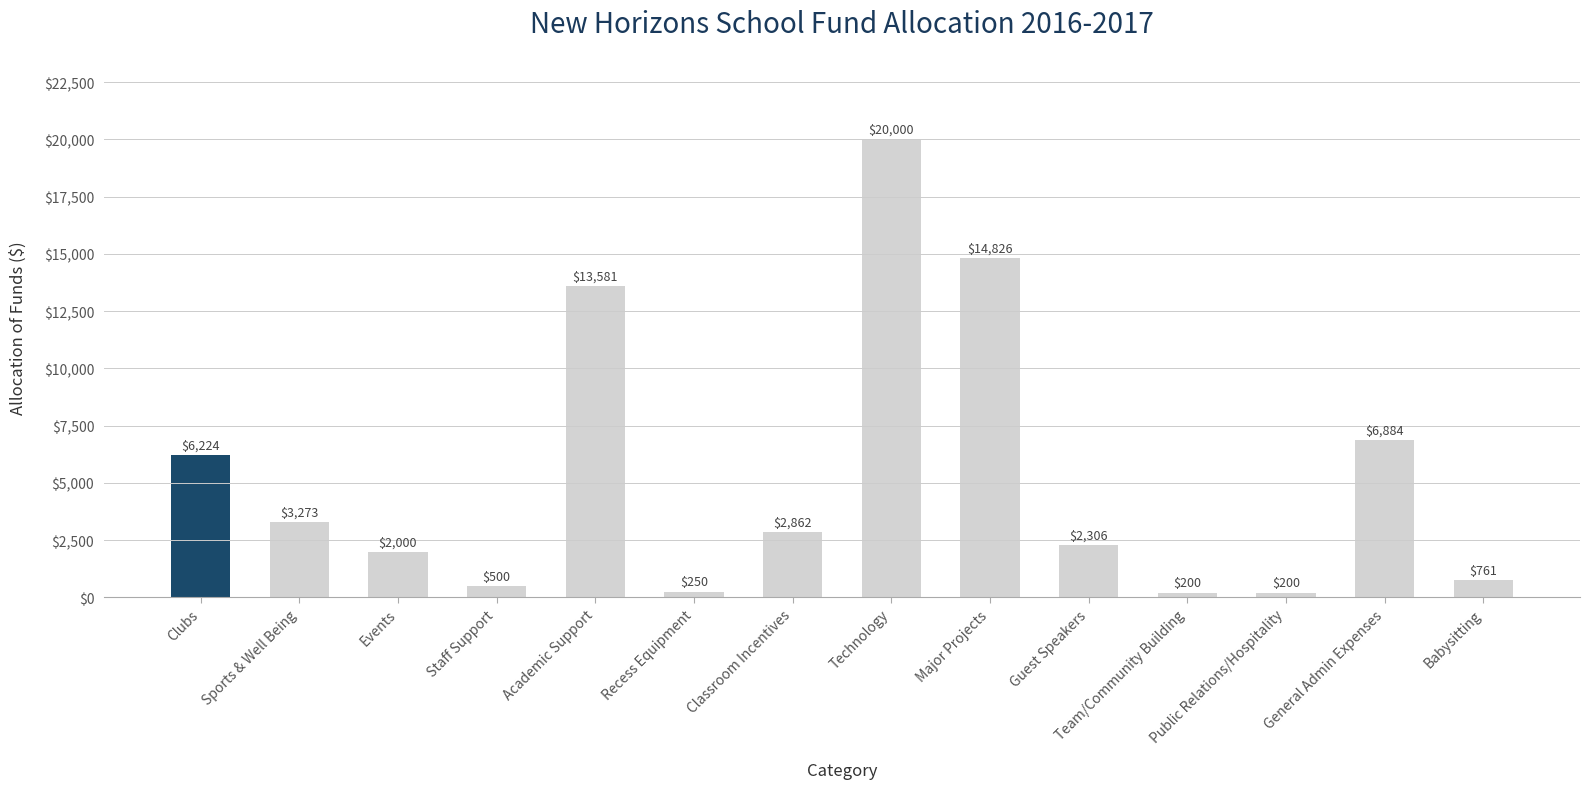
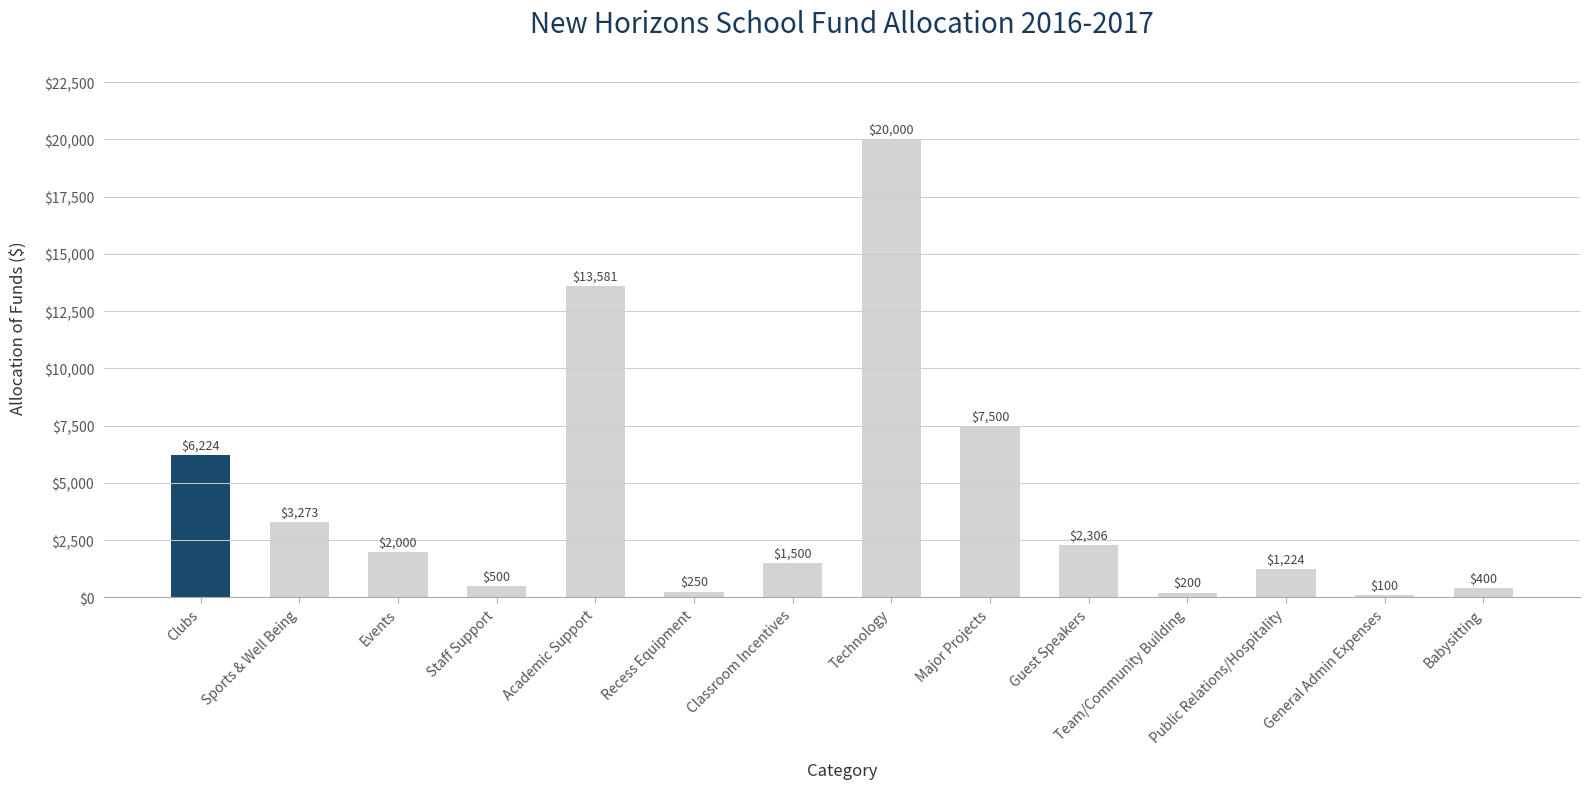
  {
    "Clubs": "$6,224",
    "Sports & Well Being": "$3,273",
    "Events": "$2,000",
    "Staff Support": "$500",
    "Academic Support": "$13,581",
    "Recess Equipment": "$250",
-   "Classroom Incentives": "$2,862",
+   "Classroom Incentives": "$1,500",
    "Technology": "$20,000",
-   "Major Projects": "$14,826",
+   "Major Projects": "$7,500",
    "Guest Speakers": "$2,306",
    "Team/Community Building": "$200",
-   "Public Relations/Hospitality": "$200",
-   "General Admin Expenses": "$6,884",
-   "Babysitting": "$761"
+   "Public Relations/Hospitality": "$1,224",
+   "General Admin Expenses": "$100",
+   "Babysitting": "$400"
  }
